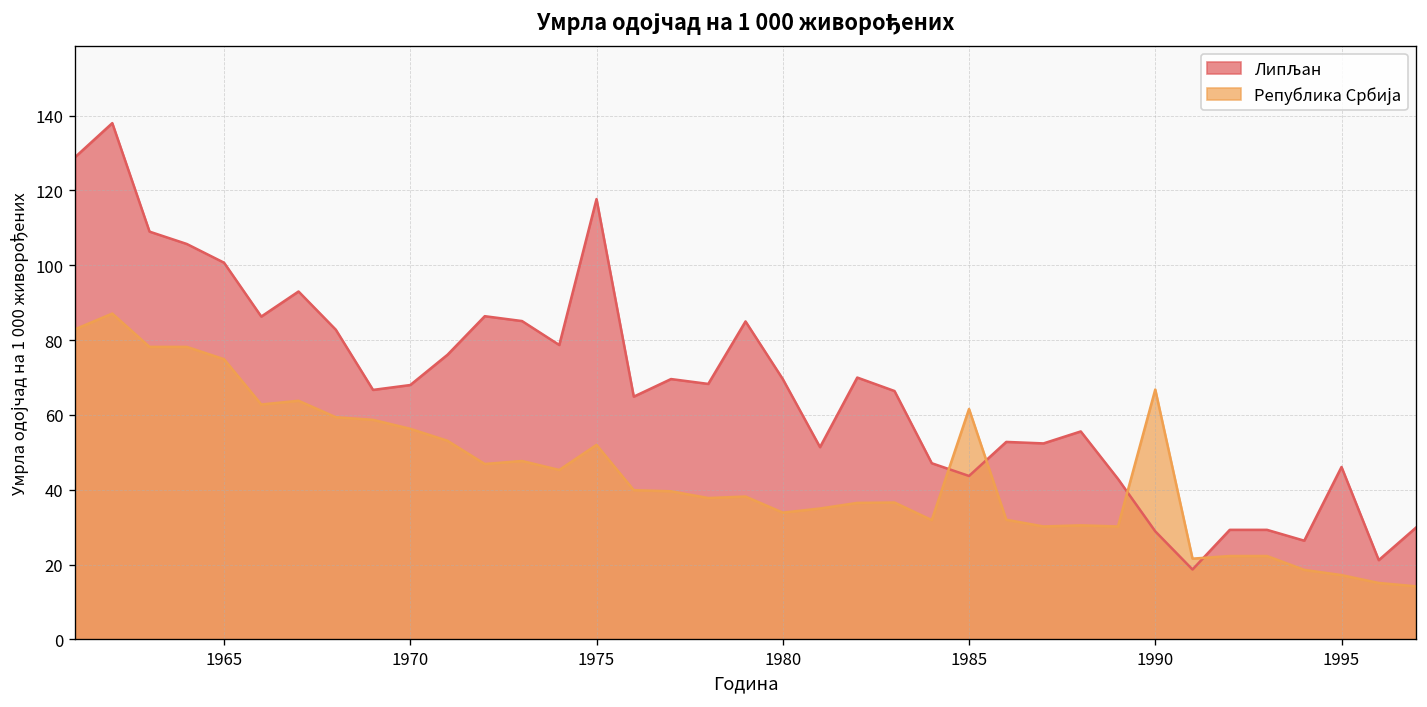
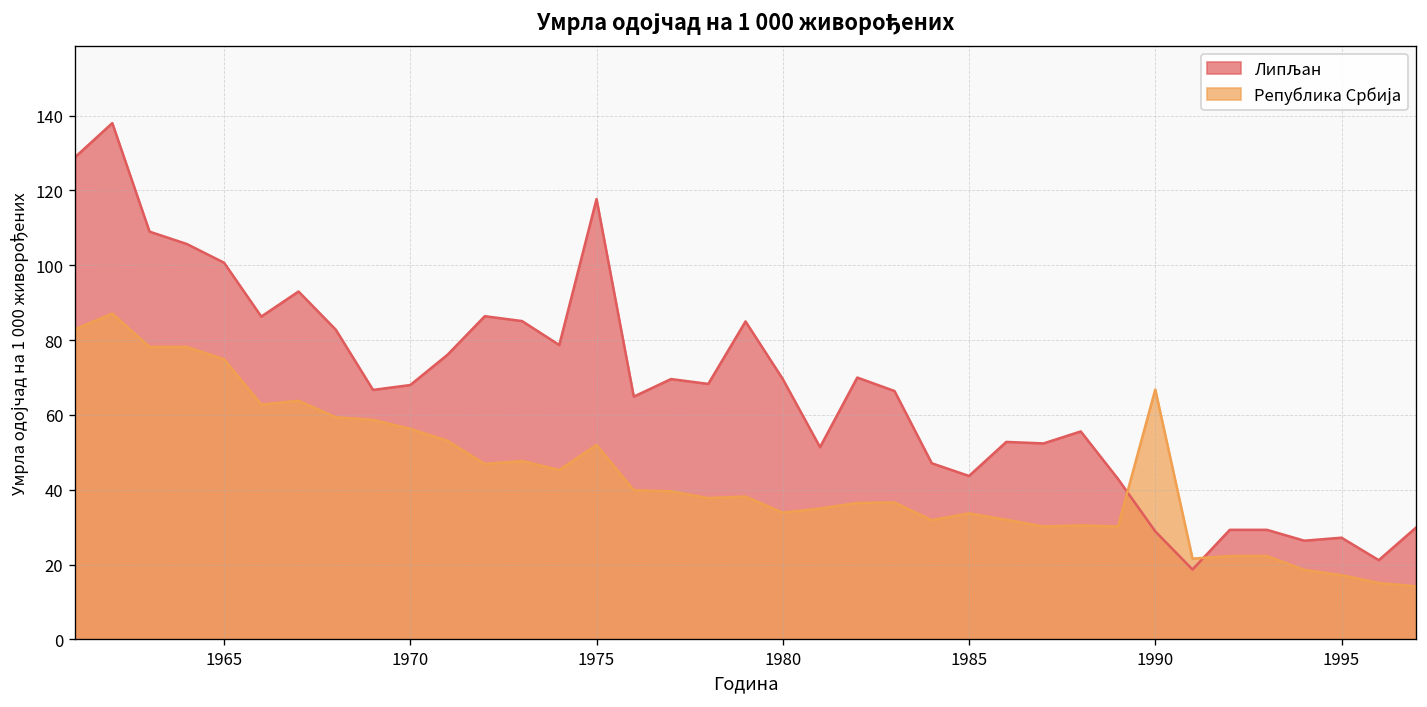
  {
    "Липљан": {
      "1965": 101,
      "1970": 68,
      "1975": 118,
      "1980": 70,
      "1985": 44,
      "1990": 29,
-     "1995": 46
+     "1995": 27
    },
    "Република Србија": {
      "1965": 75,
      "1970": 56,
      "1975": 52,
      "1980": 34,
-     "1985": 62,
+     "1985": 34,
      "1990": 67,
      "1995": 17
    }
  }
